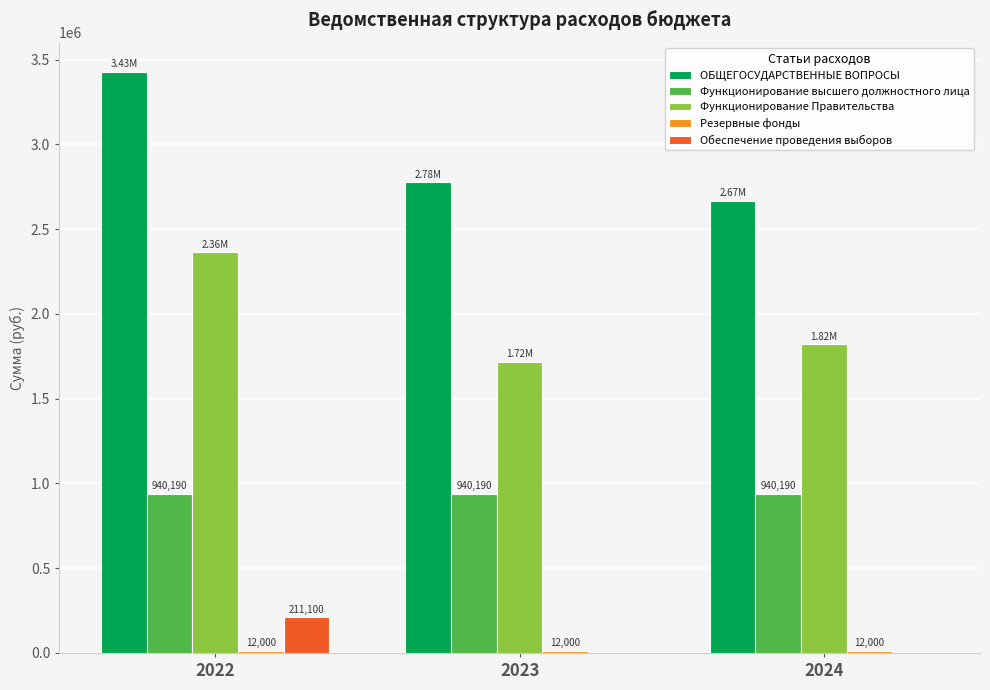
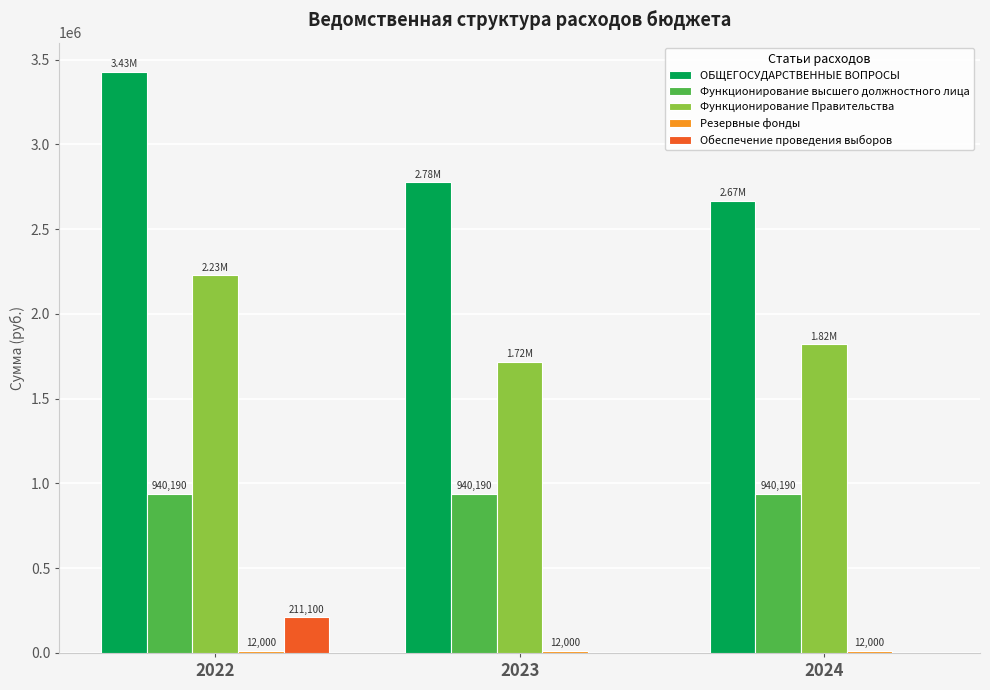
  {
    "ОБЩЕГОСУДАРСТВЕННЫЕ ВОПРОСЫ": {
      "2022": "3.43M",
      "2023": "2.78M",
      "2024": "2.67M"
    },
    "Функционирование высшего должностного лица": {
      "2022": "940,190",
      "2023": "940,190",
      "2024": "940,190"
    },
    "Функционирование Правительства": {
-     "2022": "2.36M",
+     "2022": "2.23M",
      "2023": "1.72M",
      "2024": "1.82M"
    }
  }
